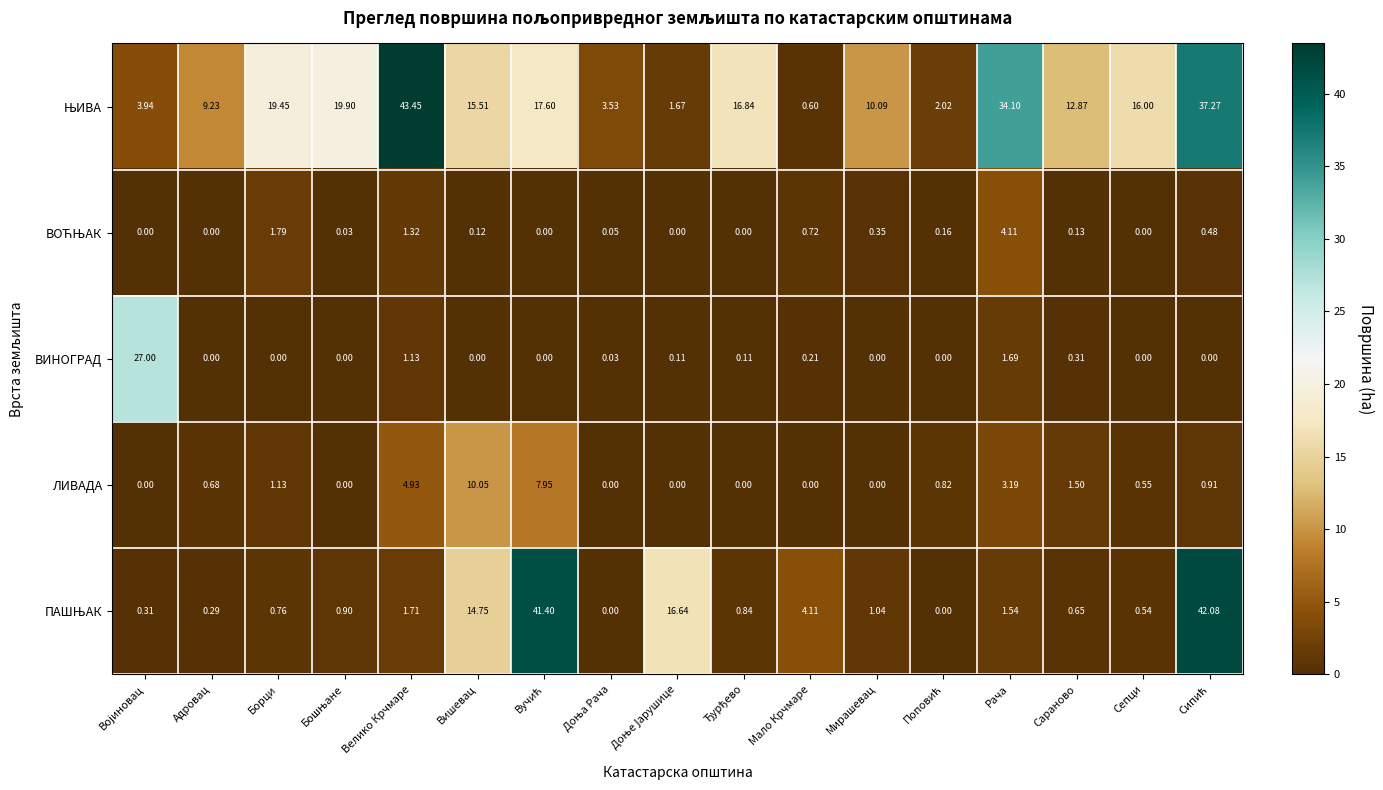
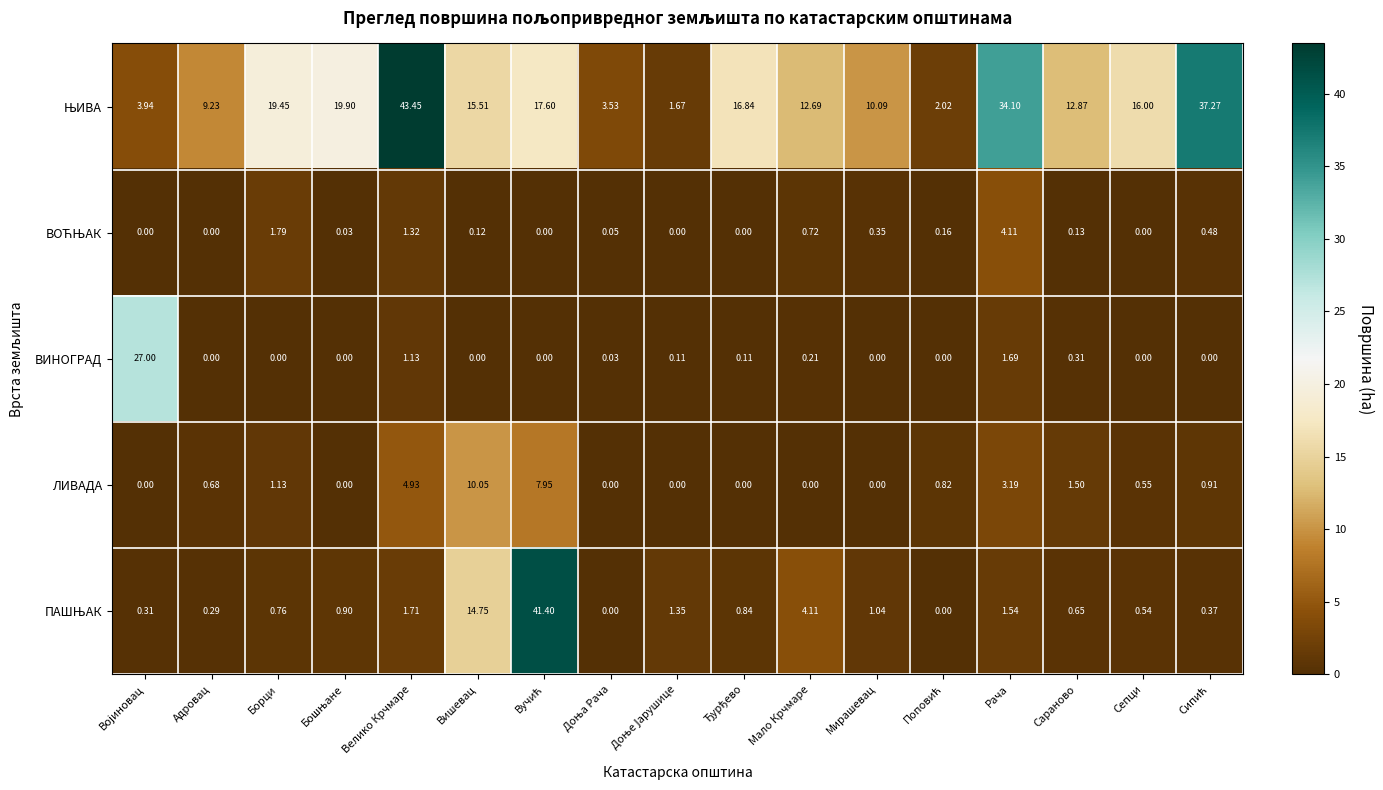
  {
    "ЊИВА": {
      "Војиновац": 3.94,
      "Адровац": 9.23,
      "Борци": 19.45,
      "Бошњане": 19.90,
      "Велико Крчмаре": 43.45,
      "Вишевац": 15.51,
      "Вучић": 17.60,
      "Доња Рача": 3.53,
      "Доње Јарушице": 1.67,
      "Ђурђево": 16.84,
-     "Мало Крчмаре": 0.60,
+     "Мало Крчмаре": 12.69,
      "Мирашевац": 10.09,
      "Поповић": 2.02,
      "Рача": 34.10,
      "Сараново": 12.87,
      "Сепци": 16.00,
      "Сипић": 37.27
    },
    "ВОЋЊАК": {
      "Војиновац": 0.00,
      "Адровац": 0.00,
      "Борци": 1.79,
      "Бошњане": 0.03,
      "Велико Крчмаре": 1.32,
      "Вишевац": 0.12,
      "Вучић": 0.00,
      "Доња Рача": 0.05,
      "Доње Јарушице": 0.00,
      "Ђурђево": 0.00,
      "Мало Крчмаре": 0.72,
      "Мирашевац": 0.35,
      "Поповић": 0.16,
      "Рача": 4.11,
      "Сараново": 0.13,
      "Сепци": 0.00,
      "Сипић": 0.48
    },
    "ВИНОГРАД": {
      "Војиновац": 27.00,
      "Адровац": 0.00,
      "Борци": 0.00,
      "Бошњане": 0.00,
      "Велико Крчмаре": 1.13,
      "Вишевац": 0.00,
      "Вучић": 0.00,
      "Доња Рача": 0.03,
      "Доње Јарушице": 0.11,
      "Ђурђево": 0.11,
      "Мало Крчмаре": 0.21,
      "Мирашевац": 0.00,
      "Поповић": 0.00,
      "Рача": 1.69,
      "Сараново": 0.31,
      "Сепци": 0.00,
      "Сипић": 0.00
    },
    "ЛИВАДА": {
      "Војиновац": 0.00,
      "Адровац": 0.68,
      "Борци": 1.13,
      "Бошњане": 0.00,
      "Велико Крчмаре": 4.93,
      "Вишевац": 10.05,
      "Вучић": 7.95,
      "Доња Рача": 0.00,
      "Доње Јарушице": 0.00,
      "Ђурђево": 0.00,
      "Мало Крчмаре": 0.00,
      "Мирашевац": 0.00,
      "Поповић": 0.82,
      "Рача": 3.19,
      "Сараново": 1.50,
      "Сепци": 0.55,
      "Сипић": 0.91
    },
    "ПАШЊАК": {
      "Војиновац": 0.31,
      "Адровац": 0.29,
      "Борци": 0.76,
      "Бошњане": 0.90,
      "Велико Крчмаре": 1.71,
      "Вишевац": 14.75,
      "Вучић": 41.40,
      "Доња Рача": 0.00,
-     "Доње Јарушице": 16.64,
+     "Доње Јарушице": 1.35,
      "Ђурђево": 0.84,
      "Мало Крчмаре": 4.11,
      "Мирашевац": 1.04,
      "Поповић": 0.00,
      "Рача": 1.54,
      "Сараново": 0.65,
      "Сепци": 0.54,
-     "Сипић": 42.08
+     "Сипић": 0.37
    }
  }
